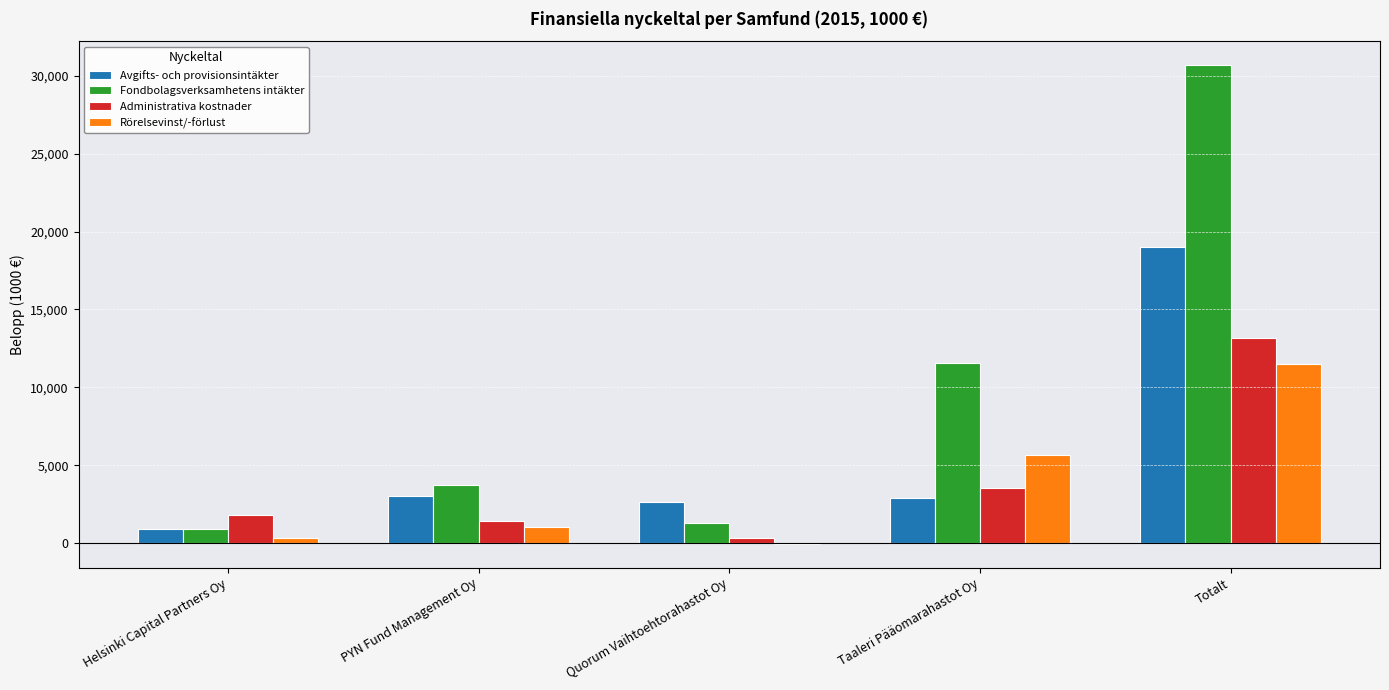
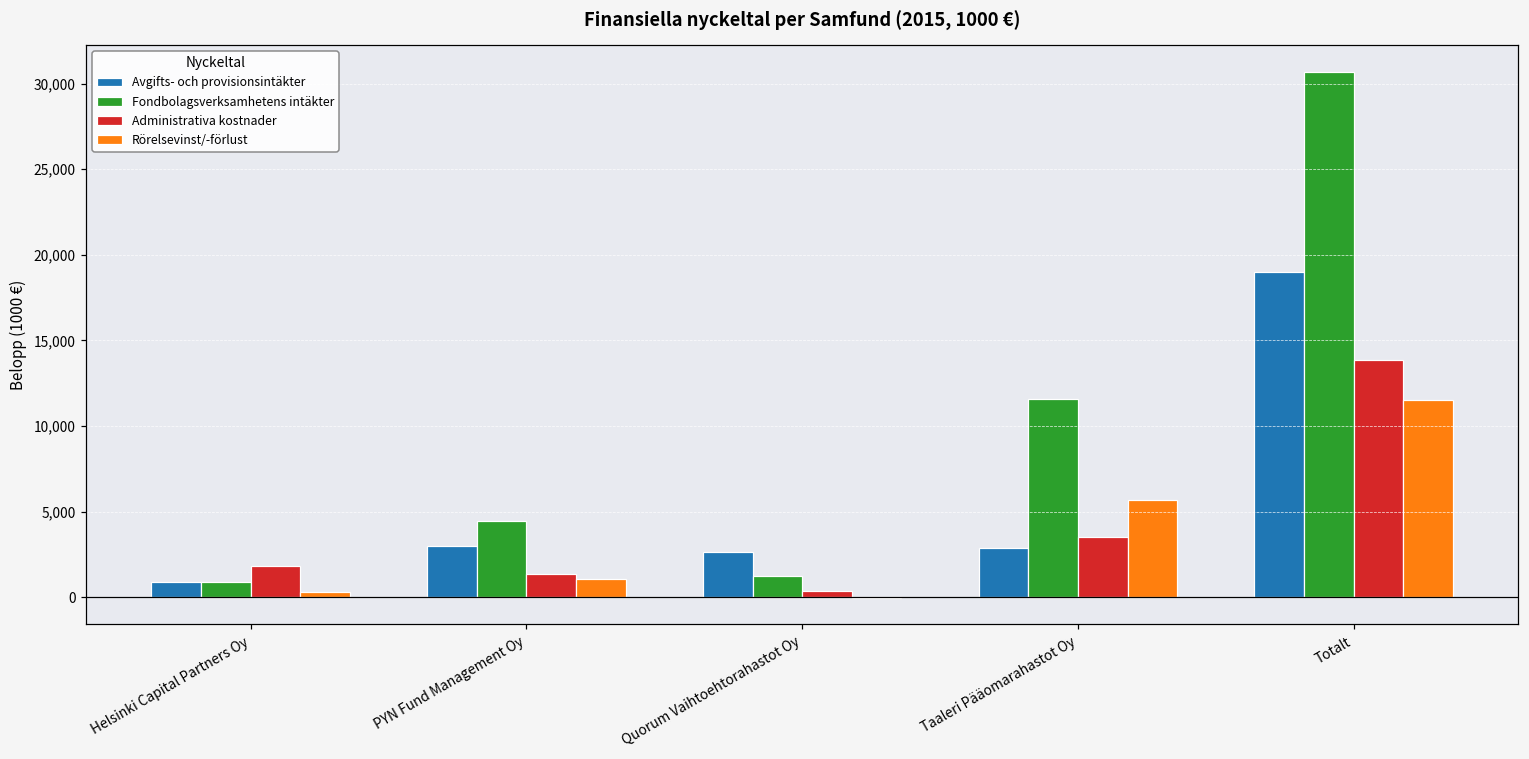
  {
    "Avgifts- och provisionsintäkter": {
      "Helsinki Capital Partners Oy": "900",
      "PYN Fund Management Oy": "3,000",
      "Quorum Vaihtoehtorahastot Oy": "2,600",
      "Taaleri Pääomarahastot Oy": "2,900",
      "Totalt": "19,000"
    },
    "Fondbolagsverksamhetens intäkter": {
      "Helsinki Capital Partners Oy": "900",
-     "PYN Fund Management Oy": "3,700",
+     "PYN Fund Management Oy": "4,400",
      "Quorum Vaihtoehtorahastot Oy": "1,300",
      "Taaleri Pääomarahastot Oy": "11,600",
      "Totalt": "30,700"
    },
    "Administrativa kostnader": {
      "Helsinki Capital Partners Oy": "1,800",
      "PYN Fund Management Oy": "1,400",
      "Quorum Vaihtoehtorahastot Oy": "300",
      "Taaleri Pääomarahastot Oy": "3,500",
-     "Totalt": "13,200"
+     "Totalt": "13,900"
    },
    "Rörelsevinst/-förlust": {
      "Helsinki Capital Partners Oy": "300",
      "PYN Fund Management Oy": "1,100",
      "Taaleri Pääomarahastot Oy": "5,700",
      "Totalt": "11,500"
    }
  }
